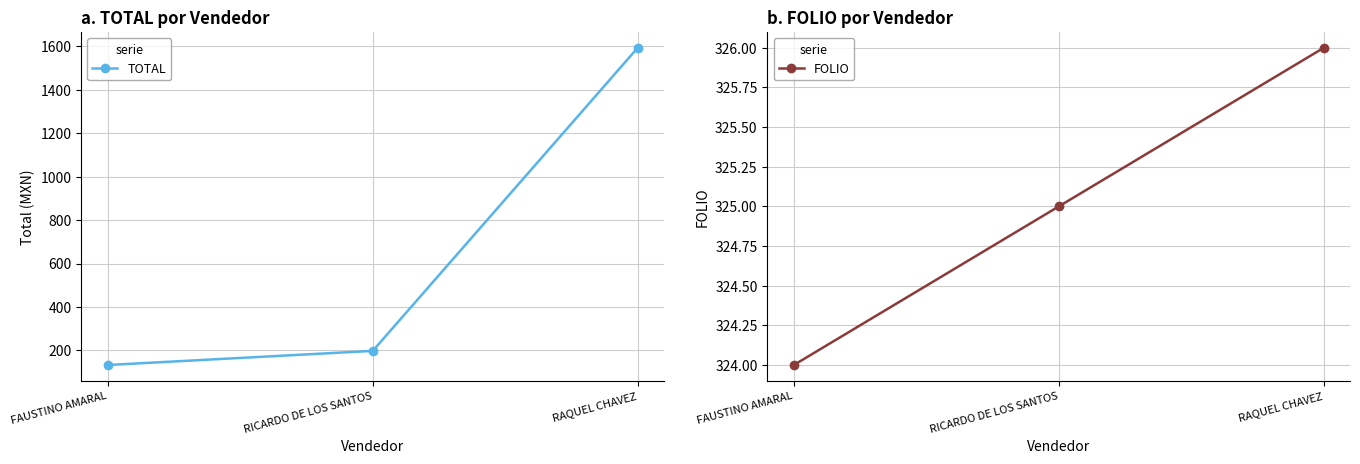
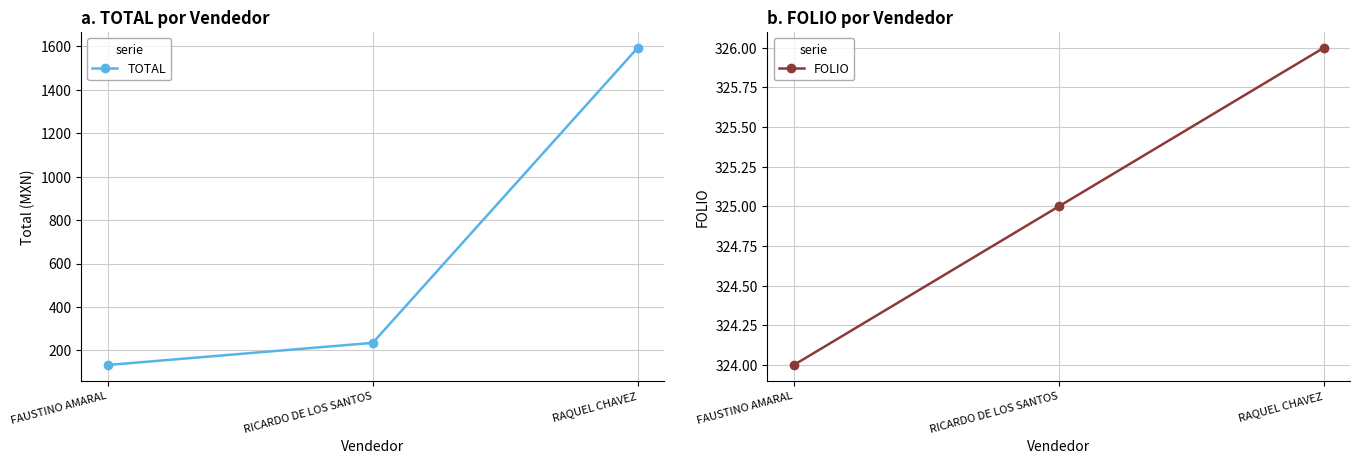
  {
    "a. TOTAL por Vendedor": {
      "FAUSTINO AMARAL": 130,
-     "RICARDO DE LOS SANTOS": 200,
+     "RICARDO DE LOS SANTOS": 240,
      "RAQUEL CHAVEZ": 1590
    },
    "b. FOLIO por Vendedor": {
      "FAUSTINO AMARAL": 324.00,
      "RICARDO DE LOS SANTOS": 325.00,
      "RAQUEL CHAVEZ": 326.00
    }
  }
